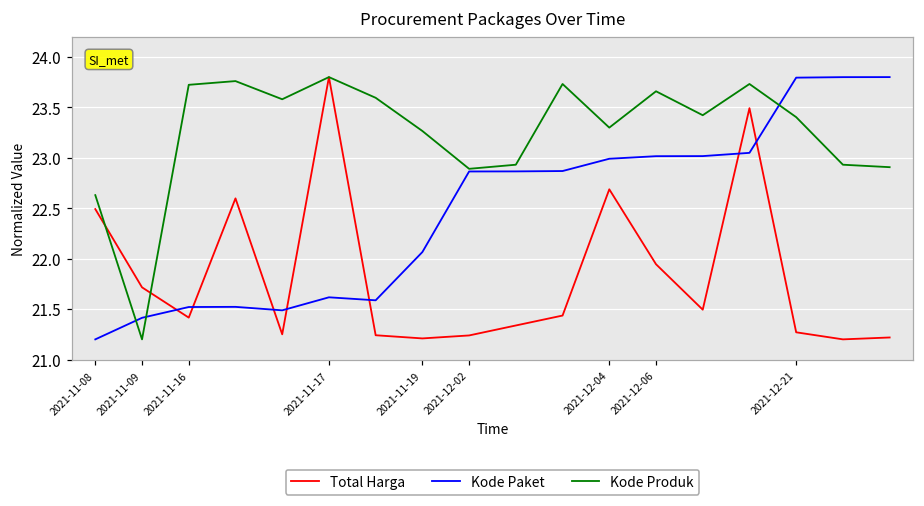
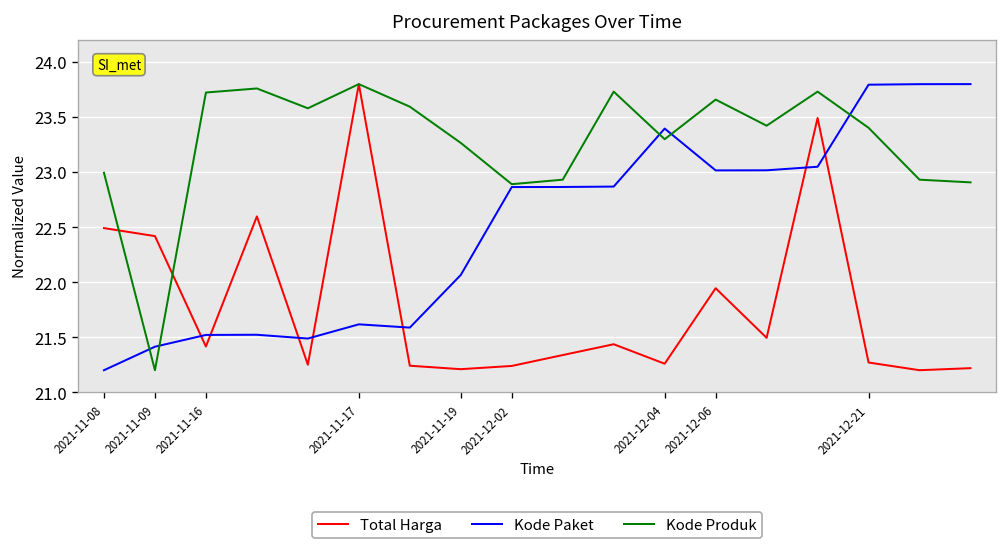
  {
    "Total Harga": {
      "2021-11-08": 22.5,
-     "2021-11-09": 21.7,
+     "2021-11-09": 22.4,
      "2021-11-19": 21.2,
-     "2021-12-04": 22.7
+     "2021-12-04": 21.3
    },
    "Kode Paket": {
      "2021-11-08": 21.2,
      "2021-11-09": 21.4,
      "2021-11-19": 22.1,
-     "2021-12-04": 23.0
+     "2021-12-04": 23.4
    },
    "Kode Produk": {
-     "2021-11-08": 22.6,
+     "2021-11-08": 23.0,
      "2021-11-09": 21.2,
      "2021-11-19": 23.3,
      "2021-12-04": 23.3
    }
  }
